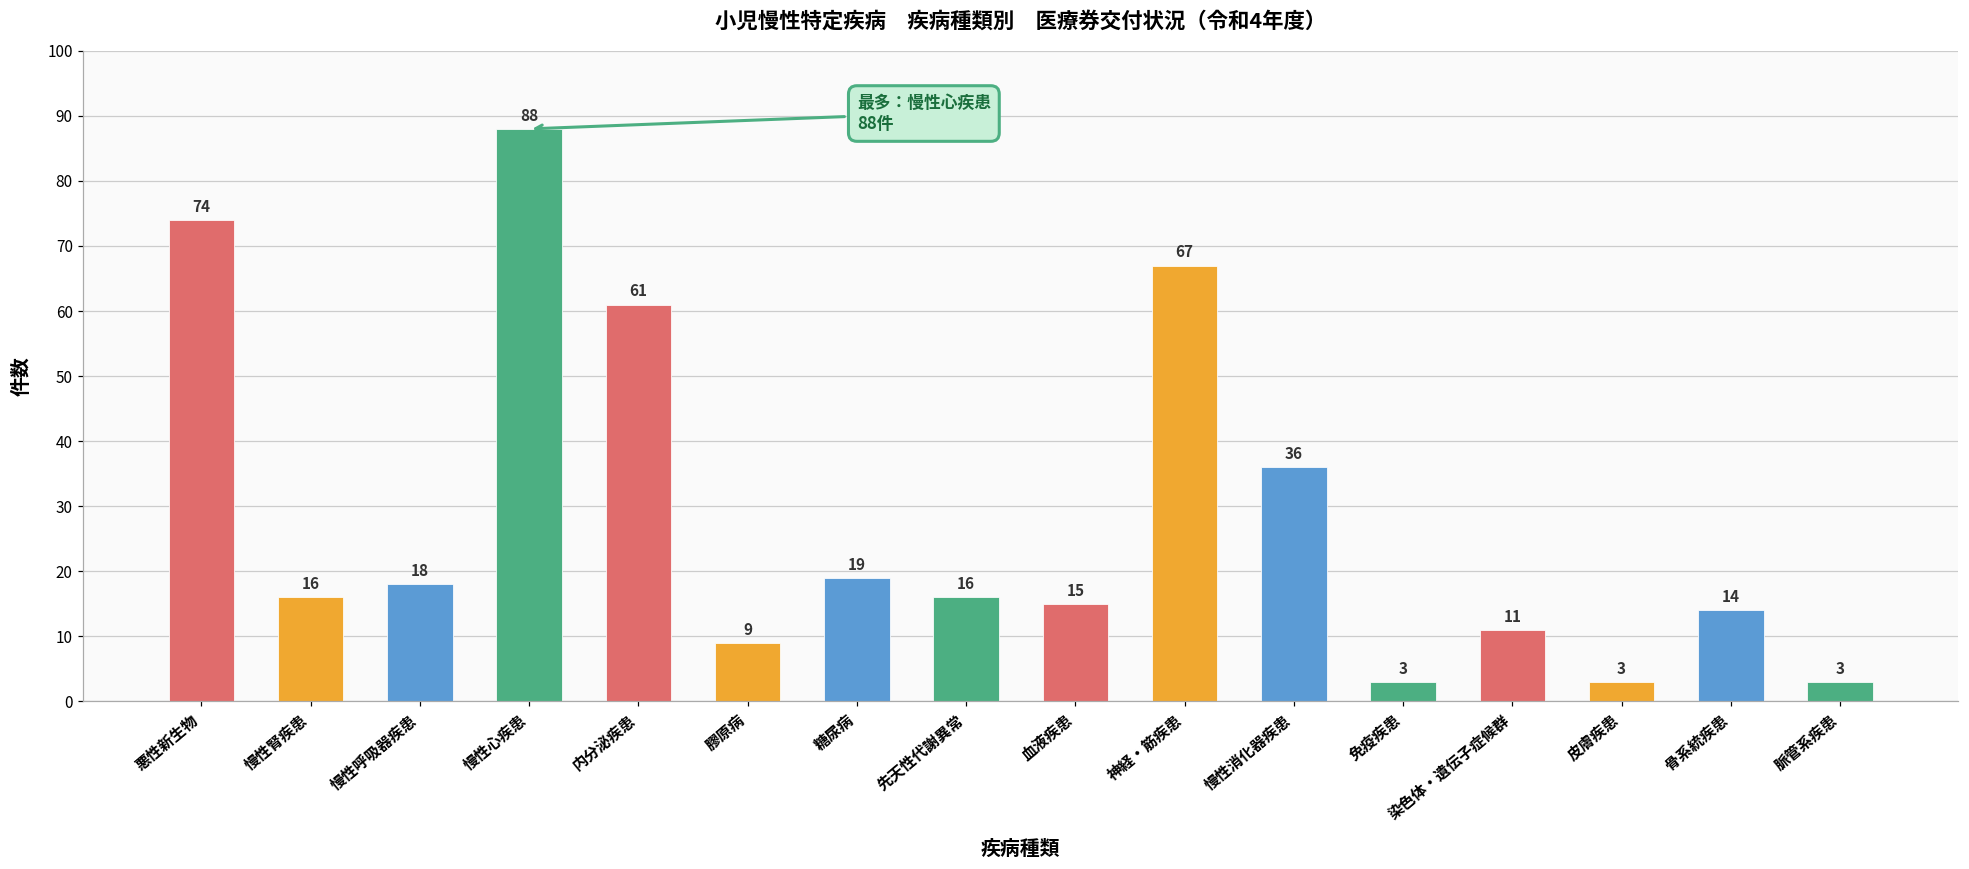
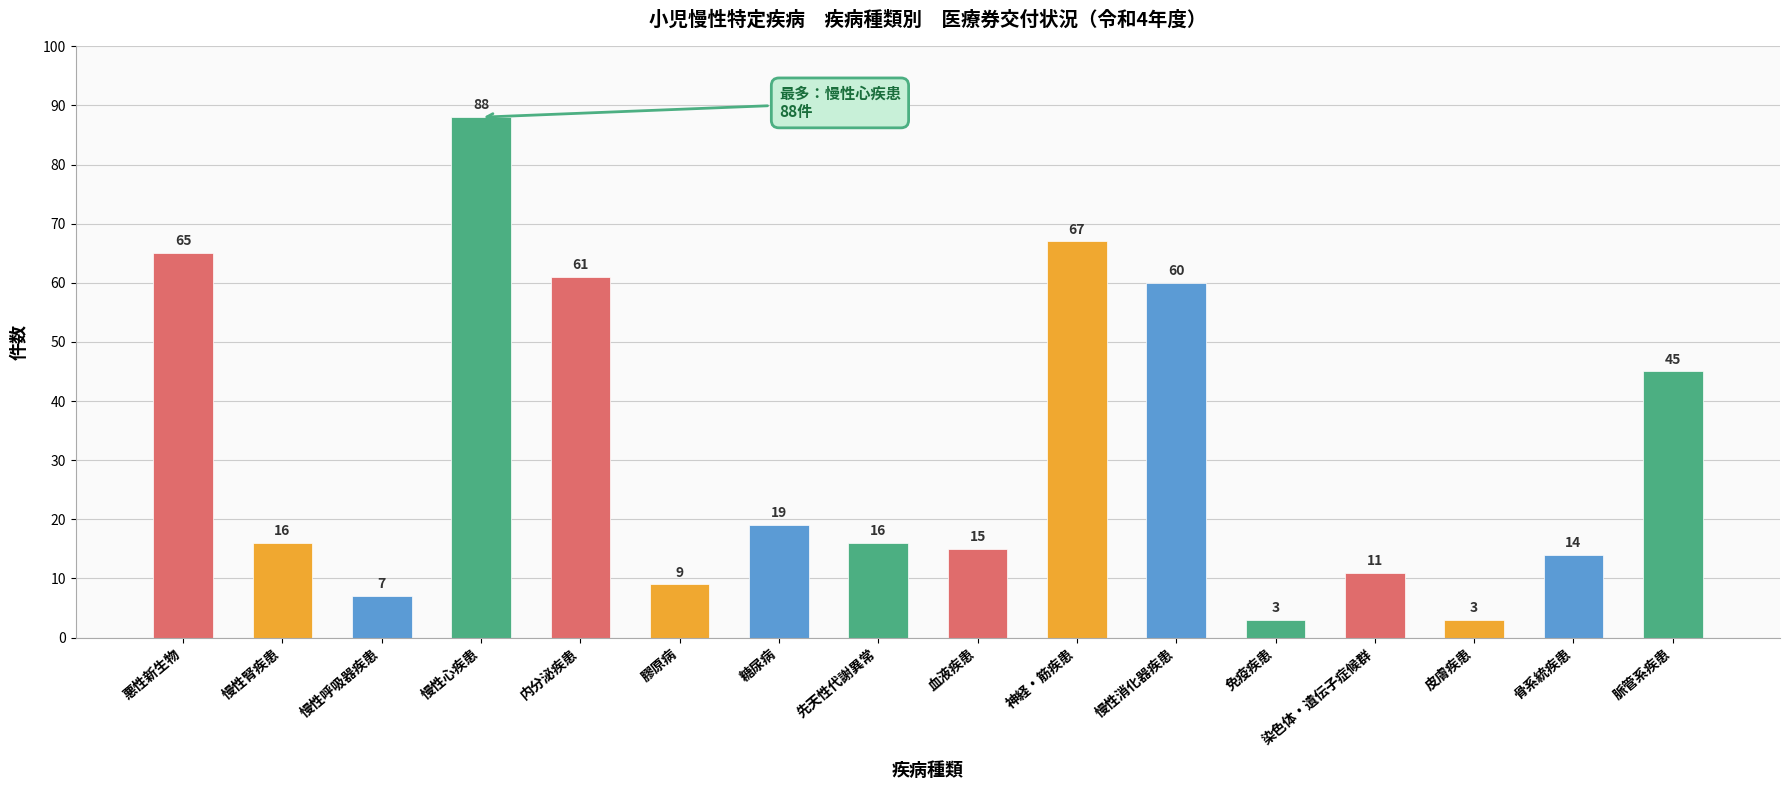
  {
-   "悪性新生物": 74,
+   "悪性新生物": 65,
    "慢性腎疾患": 16,
-   "慢性呼吸器疾患": 18,
+   "慢性呼吸器疾患": 7,
    "慢性心疾患": 88,
    "内分泌疾患": 61,
    "膠原病": 9,
    "糖尿病": 19,
    "先天性代謝異常": 16,
    "血液疾患": 15,
    "神経・筋疾患": 67,
-   "慢性消化器疾患": 36,
+   "慢性消化器疾患": 60,
    "免疫疾患": 3,
    "染色体・遺伝子症候群": 11,
    "皮膚疾患": 3,
    "骨系統疾患": 14,
-   "脈管系疾患": 3
+   "脈管系疾患": 45
  }
